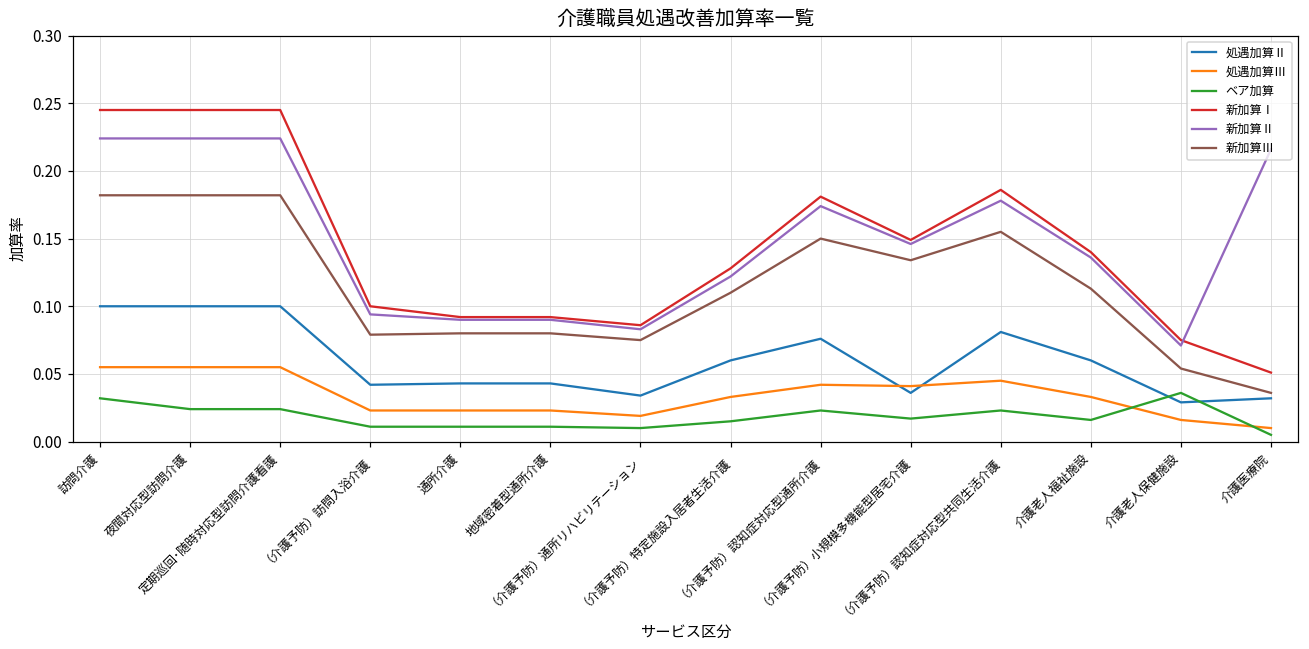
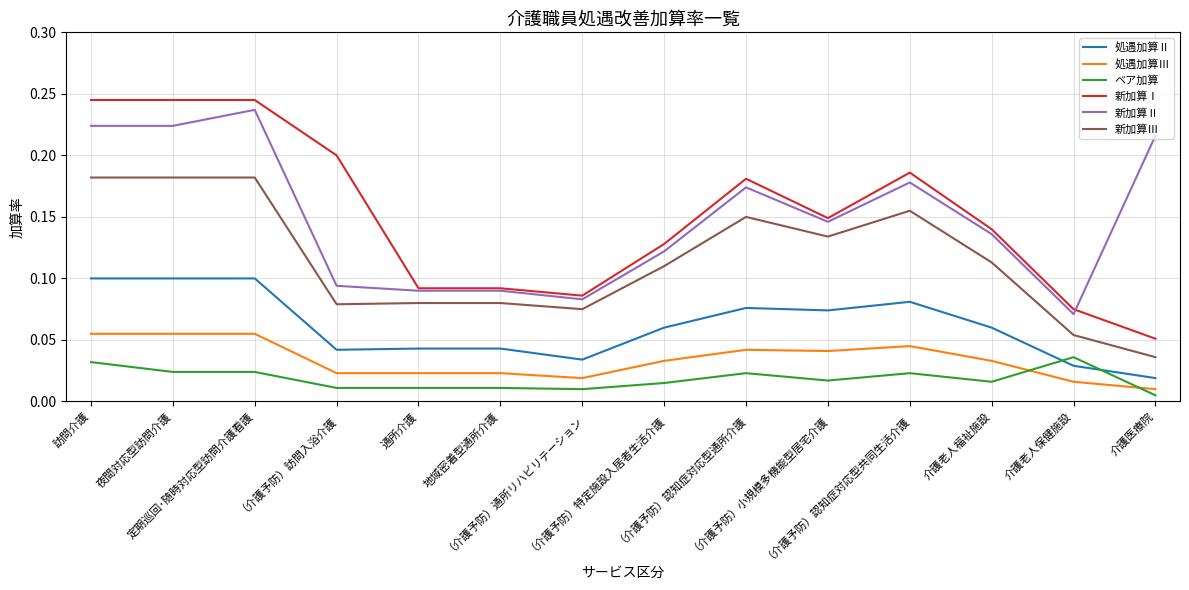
  {
    "処遇加算Ⅱ": {
      "訪問介護": 0.100,
      "夜間対応型訪問介護": 0.100,
      "定期巡回･随時対応型訪問介護看護": 0.100,
      "（介護予防）訪問入浴介護": 0.042,
      "通所介護": 0.043,
      "地域密着型通所介護": 0.043,
      "（介護予防）通所リハビリテーション": 0.034,
      "（介護予防）特定施設入居者生活介護": 0.060,
      "（介護予防）認知症対応型通所介護": 0.076,
-     "（介護予防）小規模多機能型居宅介護": 0.036,
+     "（介護予防）小規模多機能型居宅介護": 0.074,
      "（介護予防）認知症対応型共同生活介護": 0.081,
      "介護老人福祉施設": 0.060,
      "介護老人保健施設": 0.029,
-     "介護医療院": 0.032
+     "介護医療院": 0.019
    },
    "処遇加算Ⅲ": {
      "訪問介護": 0.055,
      "夜間対応型訪問介護": 0.055,
      "定期巡回･随時対応型訪問介護看護": 0.055,
      "（介護予防）訪問入浴介護": 0.023,
      "通所介護": 0.023,
      "地域密着型通所介護": 0.023,
      "（介護予防）通所リハビリテーション": 0.019,
      "（介護予防）特定施設入居者生活介護": 0.033,
      "（介護予防）認知症対応型通所介護": 0.042,
      "（介護予防）小規模多機能型居宅介護": 0.041,
      "（介護予防）認知症対応型共同生活介護": 0.045,
      "介護老人福祉施設": 0.033,
      "介護老人保健施設": 0.016,
      "介護医療院": 0.010
    },
    "ベア加算": {
      "訪問介護": 0.032,
      "夜間対応型訪問介護": 0.024,
      "定期巡回･随時対応型訪問介護看護": 0.024,
      "（介護予防）訪問入浴介護": 0.011,
      "通所介護": 0.011,
      "地域密着型通所介護": 0.011,
      "（介護予防）通所リハビリテーション": 0.010,
      "（介護予防）特定施設入居者生活介護": 0.015,
      "（介護予防）認知症対応型通所介護": 0.023,
      "（介護予防）小規模多機能型居宅介護": 0.017,
      "（介護予防）認知症対応型共同生活介護": 0.023,
      "介護老人福祉施設": 0.016,
      "介護老人保健施設": 0.036,
      "介護医療院": 0.005
    },
    "新加算Ⅰ": {
      "訪問介護": 0.245,
      "夜間対応型訪問介護": 0.245,
      "定期巡回･随時対応型訪問介護看護": 0.245,
-     "（介護予防）訪問入浴介護": 0.1,
+     "（介護予防）訪問入浴介護": 0.2,
      "（介護予防）通所リハビリテーション": 0.086,
      "（介護予防）特定施設入居者生活介護": 0.128,
      "（介護予防）認知症対応型通所介護": 0.181,
      "（介護予防）小規模多機能型居宅介護": 0.149,
      "（介護予防）認知症対応型共同生活介護": 0.186,
      "介護老人福祉施設": 0.140,
      "介護老人保健施設": 0.075,
      "介護医療院": 0.051
    },
    "新加算Ⅱ": {
      "訪問介護": 0.224,
      "夜間対応型訪問介護": 0.224,
-     "定期巡回･随時対応型訪問介護看護": 0.224,
+     "定期巡回･随時対応型訪問介護看護": 0.237,
      "（介護予防）訪問入浴介護": 0.094,
      "（介護予防）通所リハビリテーション": 0.083,
      "（介護予防）特定施設入居者生活介護": 0.122,
      "（介護予防）認知症対応型通所介護": 0.174,
      "（介護予防）小規模多機能型居宅介護": 0.146,
      "（介護予防）認知症対応型共同生活介護": 0.178,
      "介護老人福祉施設": 0.136,
      "介護老人保健施設": 0.071
    },
    "新加算Ⅲ": {
      "訪問介護": 0.182,
      "夜間対応型訪問介護": 0.182,
      "定期巡回･随時対応型訪問介護看護": 0.182,
      "（介護予防）訪問入浴介護": 0.079,
      "通所介護": 0.080,
      "地域密着型通所介護": 0.080,
      "（介護予防）通所リハビリテーション": 0.075,
      "（介護予防）特定施設入居者生活介護": 0.110,
      "（介護予防）認知症対応型通所介護": 0.150,
      "（介護予防）小規模多機能型居宅介護": 0.134,
      "（介護予防）認知症対応型共同生活介護": 0.155,
      "介護老人福祉施設": 0.113,
      "介護老人保健施設": 0.054,
      "介護医療院": 0.036
    }
  }
